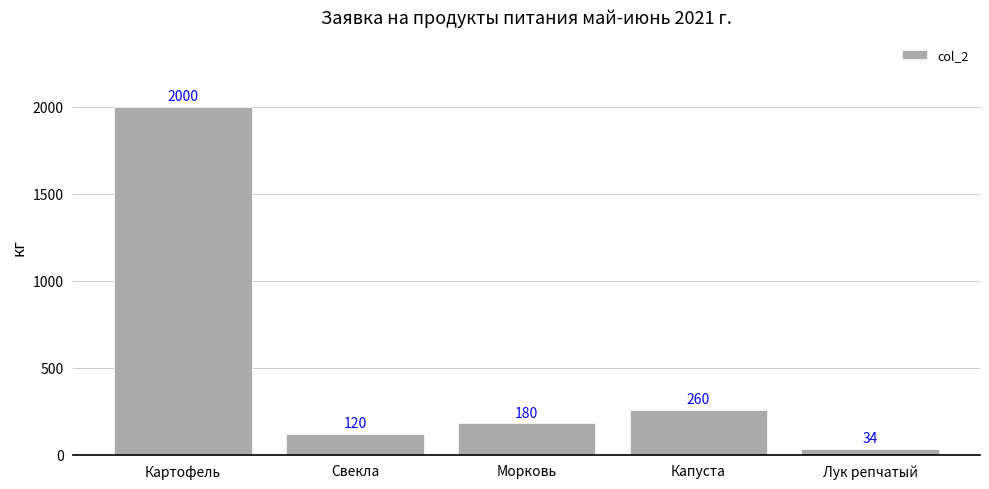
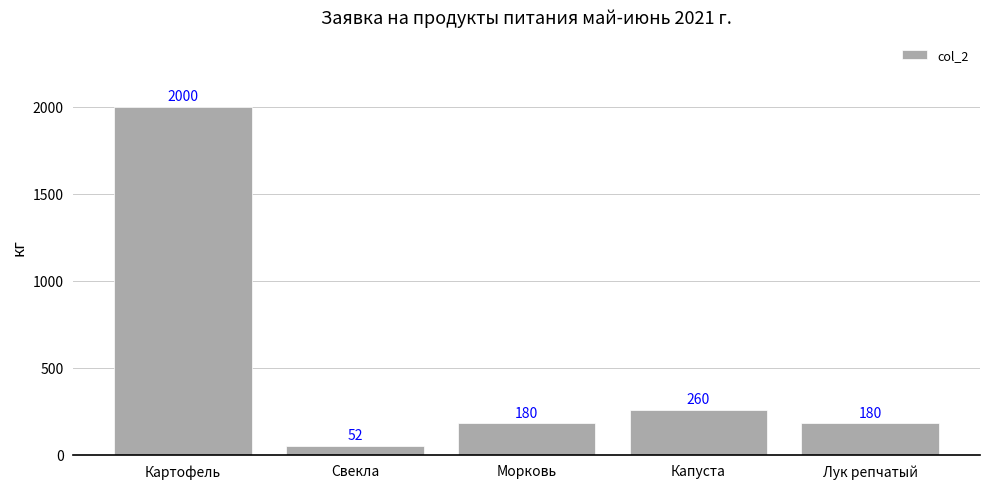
  {
    "Картофель": 2000,
-   "Свекла": 120,
+   "Свекла": 52,
    "Морковь": 180,
    "Капуста": 260,
-   "Лук репчатый": 34
+   "Лук репчатый": 180
  }
